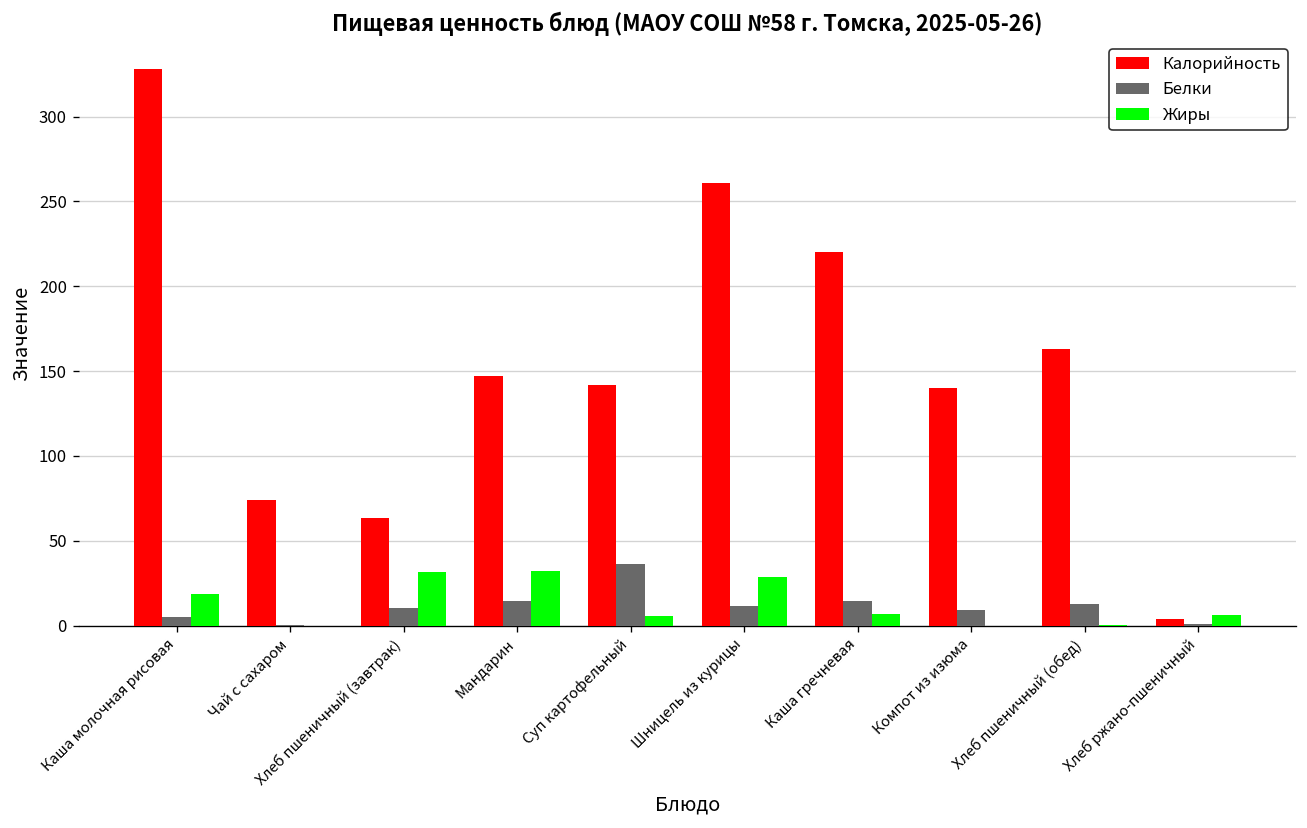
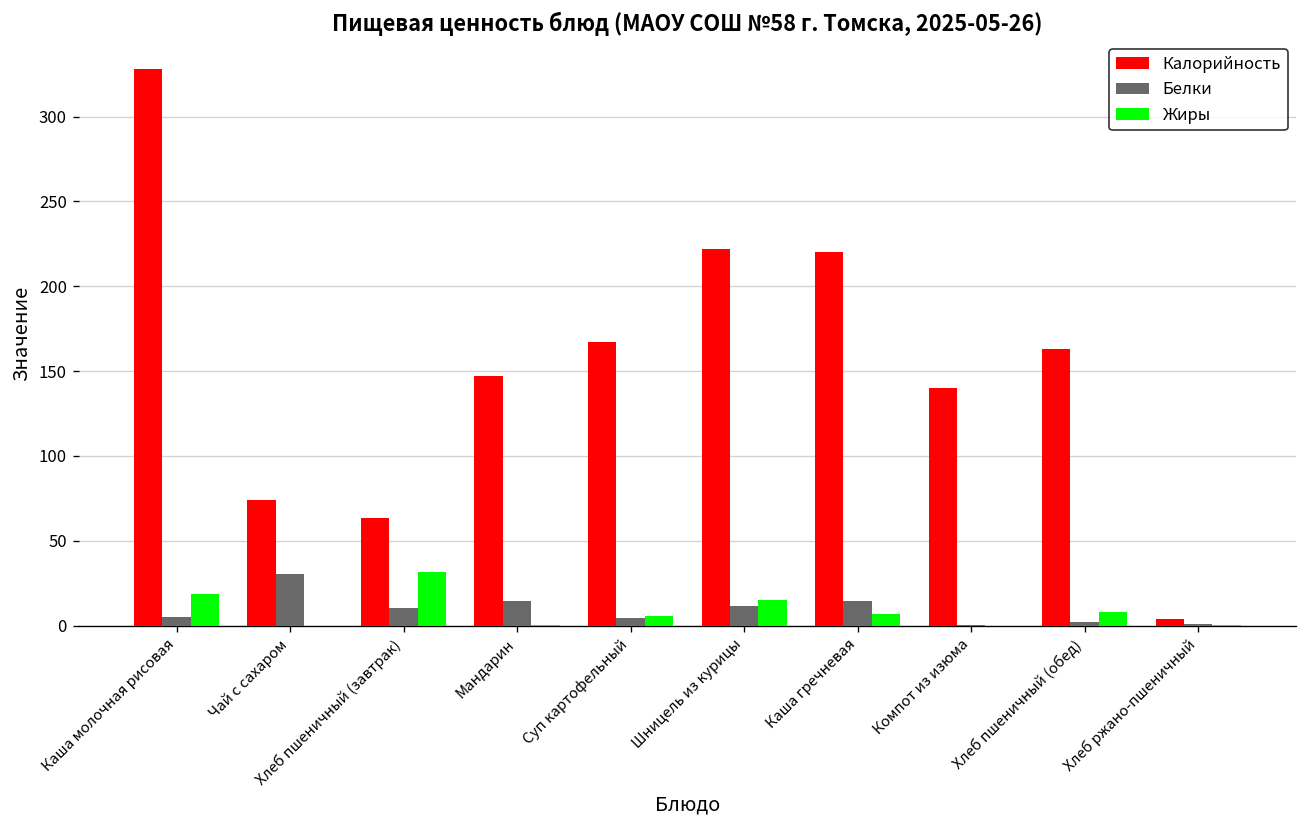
  {
    "Калорийность": {
      "Каша молочная рисовая": 328,
      "Чай с сахаром": 74,
      "Хлеб пшеничный (завтрак)": 64,
      "Мандарин": 147,
-     "Суп картофельный": 142,
-     "Шницель из курицы": 261,
+     "Суп картофельный": 167,
+     "Шницель из курицы": 222,
      "Каша гречневая": 220,
      "Компот из изюма": 140,
      "Хлеб пшеничный (обед)": 163,
      "Хлеб ржано-пшеничный": 4
    },
    "Белки": {
      "Каша молочная рисовая": 5,
-     "Чай с сахаром": 0,
+     "Чай с сахаром": 31,
      "Хлеб пшеничный (завтрак)": 10,
      "Мандарин": 15,
-     "Суп картофельный": 37,
+     "Суп картофельный": 5,
      "Шницель из курицы": 11,
      "Каша гречневая": 15,
-     "Компот из изюма": 9,
-     "Хлеб пшеничный (обед)": 13
+     "Компот из изюма": 1,
+     "Хлеб пшеничный (обед)": 2
    },
    "Жиры": {
      "Каша молочная рисовая": 19,
      "Чай с сахаром": 0,
      "Хлеб пшеничный (завтрак)": 32,
-     "Мандарин": 32,
+     "Мандарин": 0,
      "Суп картофельный": 6,
-     "Шницель из курицы": 29,
+     "Шницель из курицы": 15,
      "Каша гречневая": 7,
      "Компот из изюма": 0,
-     "Хлеб пшеничный (обед)": 0,
-     "Хлеб ржано-пшеничный": 6
+     "Хлеб пшеничный (обед)": 8,
+     "Хлеб ржано-пшеничный": 0
    }
  }
